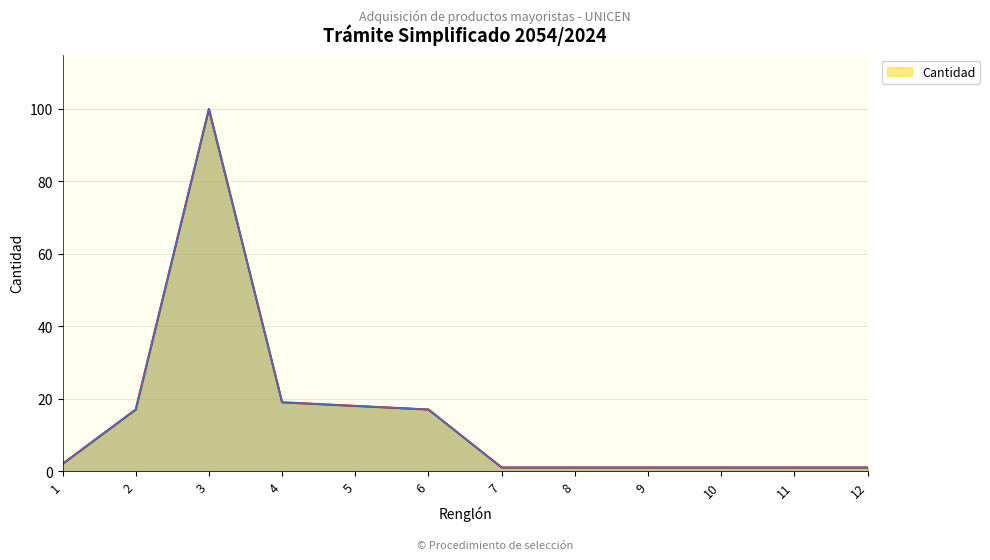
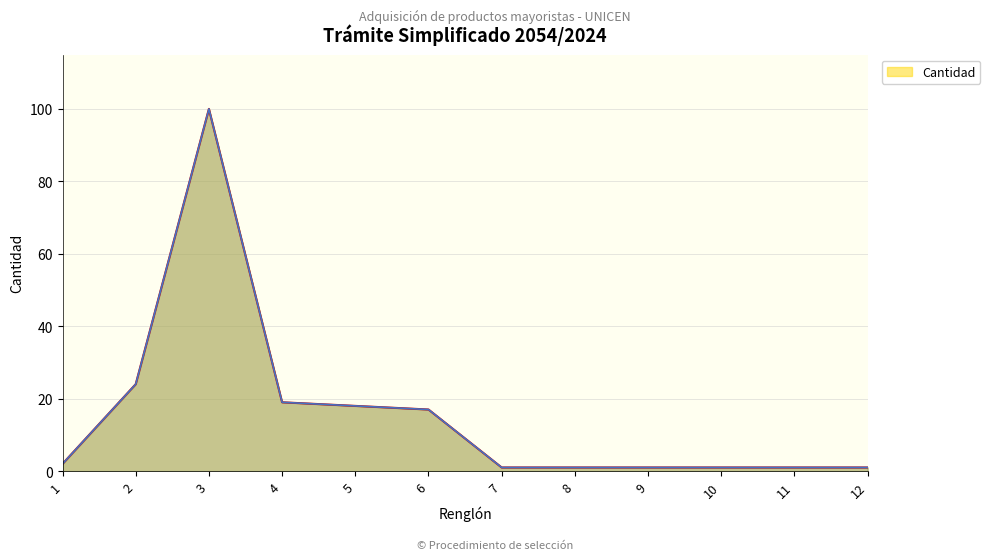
  {
    "1": 2,
-   "2": 17,
+   "2": 24,
    "3": 100,
    "4": 19,
    "5": 18,
    "6": 17,
    "7": 1,
    "8": 1,
    "9": 1,
    "10": 1,
    "11": 1,
    "12": 1
  }
